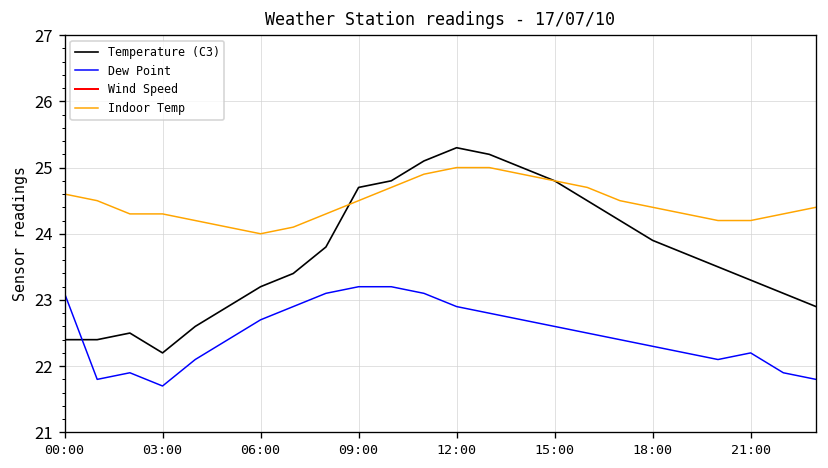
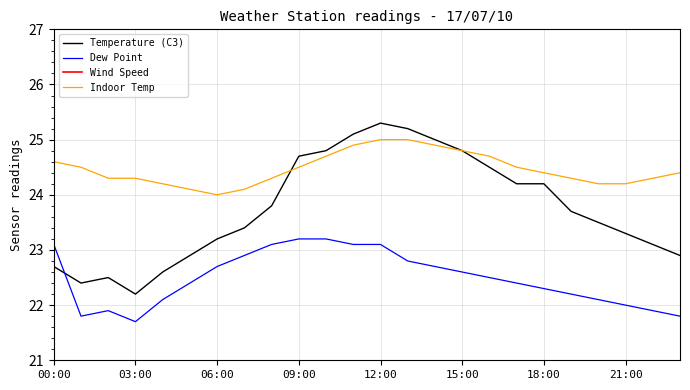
  {
    "Temperature (C3)": {
-     "00:00": 22.4,
+     "00:00": 22.7,
      "03:00": 22.2,
      "06:00": 23.2,
      "09:00": 24.7,
      "12:00": 25.3,
-     "18:00": 23.9,
+     "18:00": 24.2,
      "21:00": 23.3
    },
    "Dew Point": {
      "00:00": 23.1,
      "03:00": 21.7,
      "06:00": 22.7,
      "09:00": 23.2,
-     "12:00": 22.9,
+     "12:00": 23.1,
      "15:00": 22.6,
      "18:00": 22.3,
-     "21:00": 22.2
+     "21:00": 22.0
    },
    "Indoor Temp": {
      "00:00": 24.6,
      "03:00": 24.3,
      "06:00": 24.0,
      "09:00": 24.5,
      "12:00": 25.0,
      "18:00": 24.4,
      "21:00": 24.2
    }
  }
